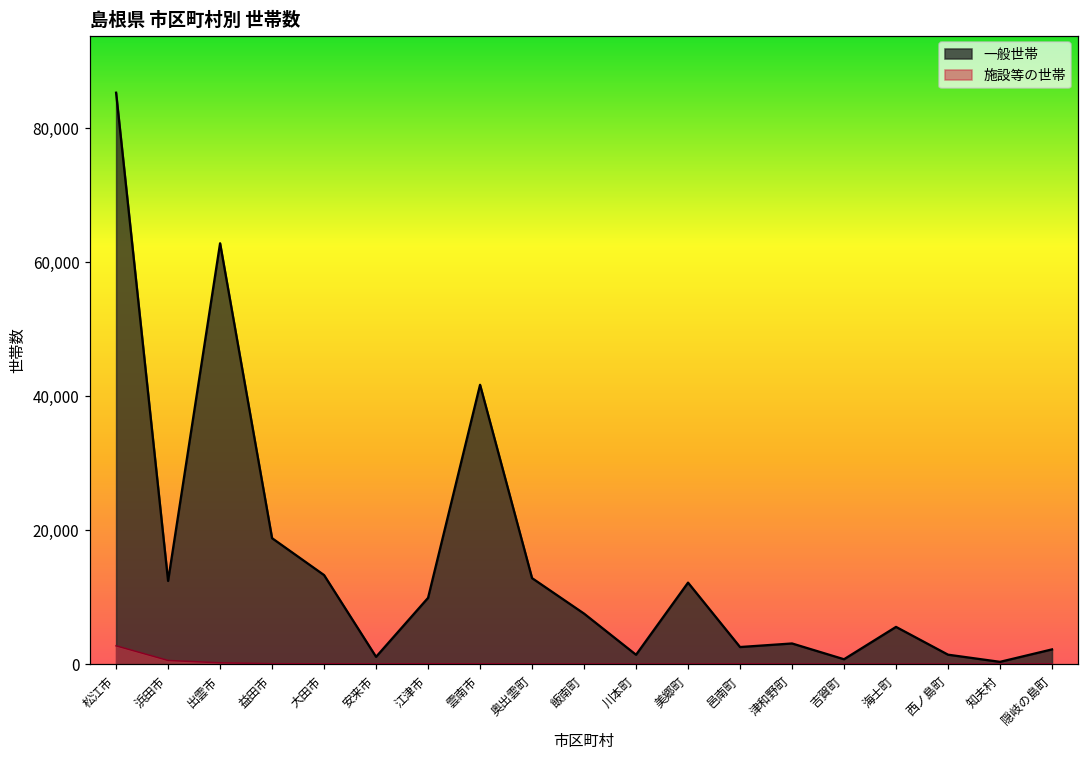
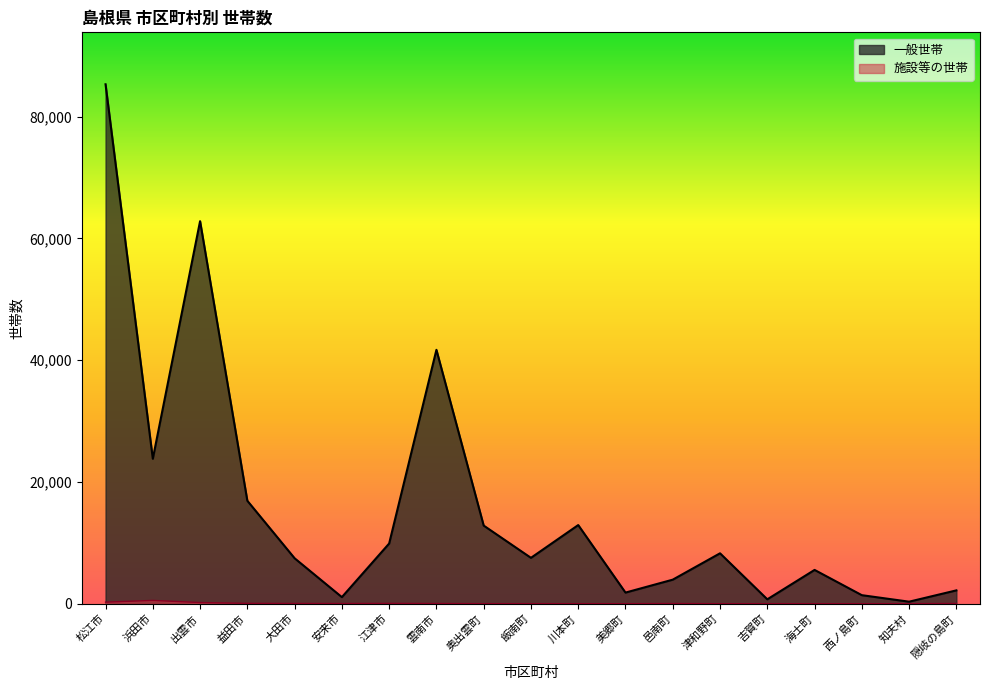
  {
    "一般世帯": {
      "松江市": "85,000",
-     "浜田市": "12,000",
+     "浜田市": "24,000",
      "出雲市": "63,000",
-     "益田市": "19,000",
-     "大田市": "13,000",
+     "益田市": "17,000",
+     "大田市": "7,000",
      "安来市": "1,000",
      "江津市": "10,000",
      "雲南市": "42,000",
      "奥出雲町": "13,000",
      "飯南町": "8,000",
-     "川本町": "1,000",
-     "美郷町": "12,000",
-     "邑南町": "3,000",
-     "津和野町": "3,000",
+     "川本町": "13,000",
+     "美郷町": "2,000",
+     "邑南町": "4,000",
+     "津和野町": "8,000",
      "吉賀町": "1,000",
      "海士町": "6,000",
      "西ノ島町": "1,000",
      "隠岐の島町": "2,000"
    },
    "施設等の世帯": {
-     "松江市": "3,000",
+     "松江市": "0",
      "浜田市": "1,000",
      "出雲市": "0",
      "益田市": "0",
      "大田市": "0",
      "安来市": "0",
      "江津市": "0",
      "雲南市": "0",
      "奥出雲町": "0",
      "飯南町": "0",
      "川本町": "0",
      "美郷町": "0",
      "邑南町": "0",
      "津和野町": "0",
      "吉賀町": "0",
      "海士町": "0",
      "西ノ島町": "0",
      "隠岐の島町": "0"
    }
  }
